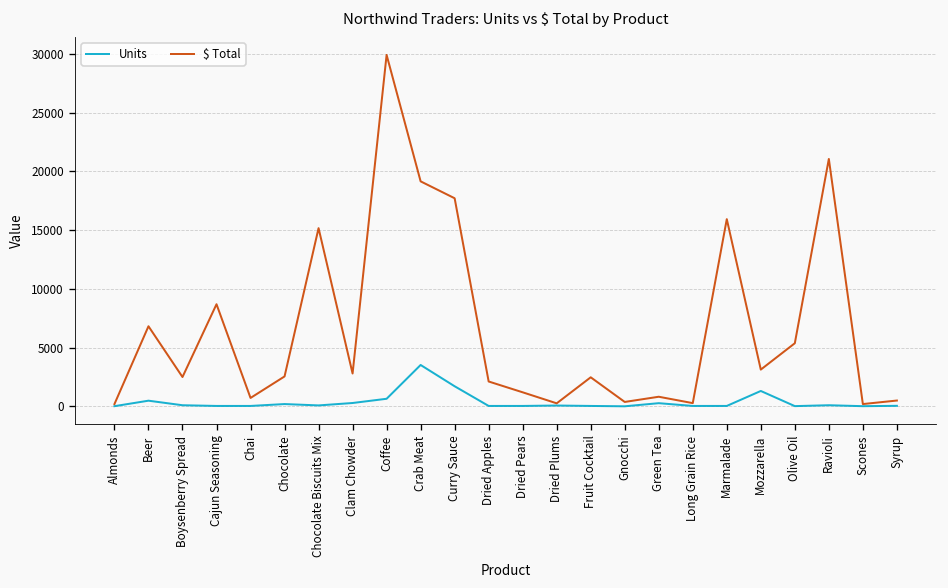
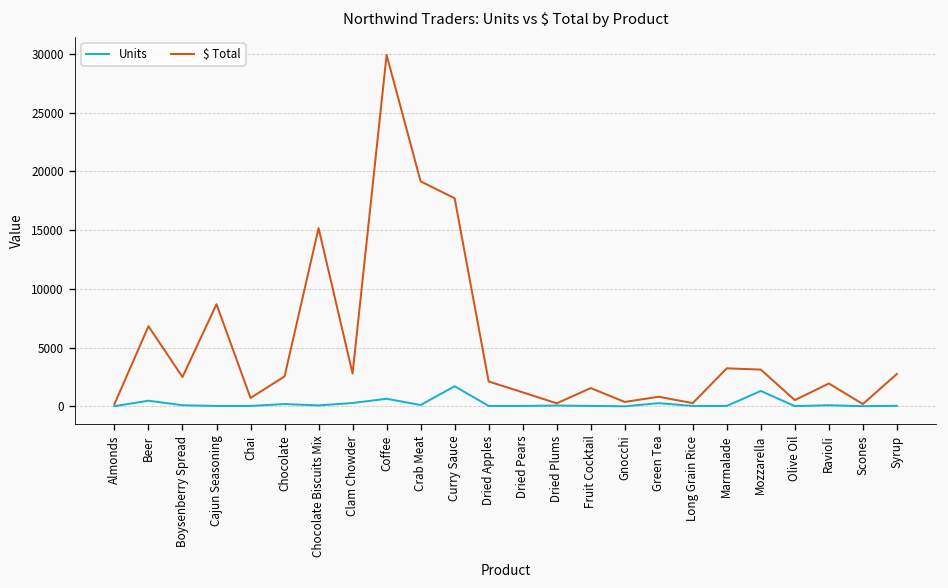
  {
    "Units": {
      "Beer": 0,
      "Boysenberry Spread": 0,
      "Cajun Seasoning": 0,
      "Chai": 0,
      "Chocolate": 0,
      "Chocolate Biscuits Mix": 0,
      "Clam Chowder": 0,
      "Coffee": 1000,
-     "Crab Meat": 4000,
+     "Crab Meat": 0,
      "Curry Sauce": 2000,
      "Dried Apples": 0,
      "Dried Pears": 0,
      "Fruit Cocktail": 0,
      "Gnocchi": 0,
      "Green Tea": 0,
      "Marmalade": 0,
      "Mozzarella": 1000,
      "Olive Oil": 0,
      "Ravioli": 0,
      "Syrup": 0
    },
    "$ Total": {
      "Beer": 7000,
      "Boysenberry Spread": 3000,
      "Cajun Seasoning": 9000,
      "Chai": 1000,
      "Chocolate": 3000,
      "Chocolate Biscuits Mix": 15000,
      "Clam Chowder": 3000,
      "Coffee": 30000,
      "Crab Meat": 19000,
      "Curry Sauce": 18000,
      "Dried Apples": 2000,
      "Dried Pears": 1000,
-     "Fruit Cocktail": 2500,
+     "Fruit Cocktail": 1600,
      "Gnocchi": 0,
      "Green Tea": 1000,
-     "Marmalade": 16000,
+     "Marmalade": 3000,
      "Mozzarella": 3000,
-     "Olive Oil": 5000,
-     "Ravioli": 21000,
-     "Syrup": 1000
+     "Olive Oil": 1000,
+     "Ravioli": 2000,
+     "Syrup": 3000
    }
  }
